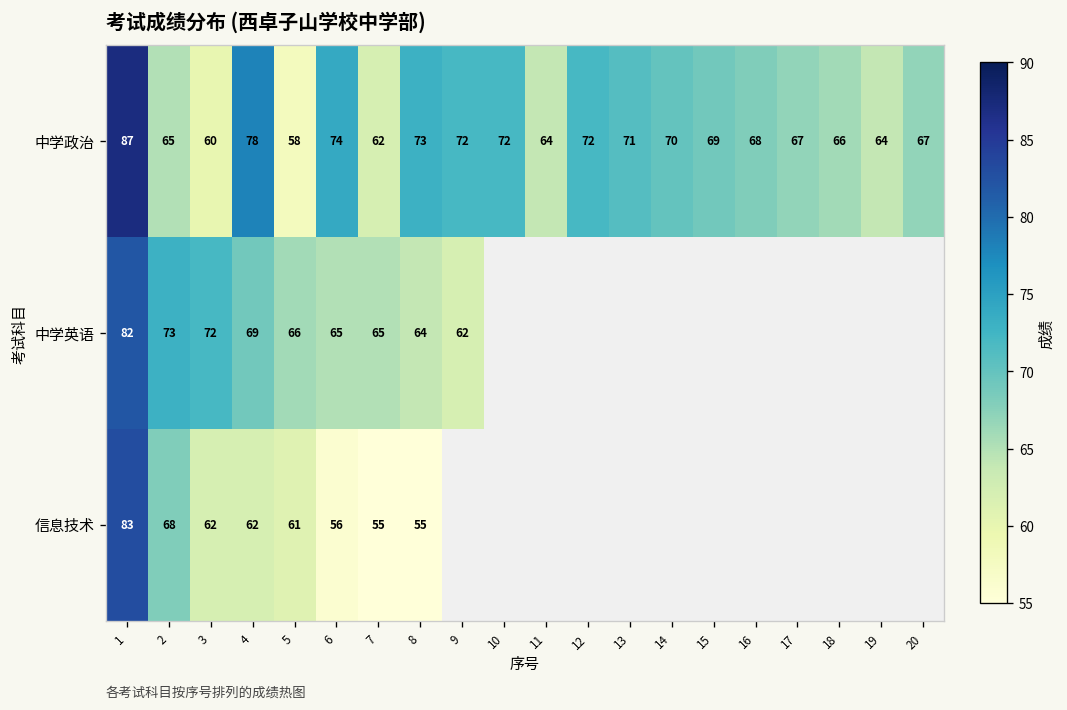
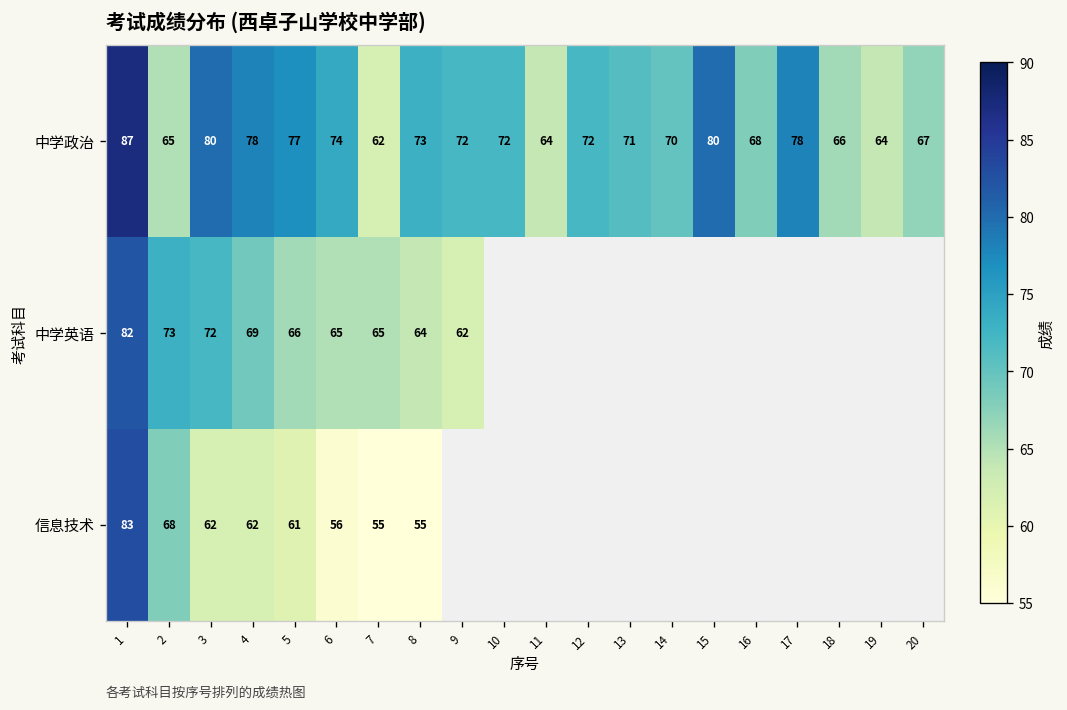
  {
    "中学政治": {
      "1": 87,
      "2": 65,
-     "3": 60,
+     "3": 80,
      "4": 78,
-     "5": 58,
+     "5": 77,
      "6": 74,
      "7": 62,
      "8": 73,
      "9": 72,
      "10": 72,
      "11": 64,
      "12": 72,
      "13": 71,
      "14": 70,
-     "15": 69,
+     "15": 80,
      "16": 68,
-     "17": 67,
+     "17": 78,
      "18": 66,
      "19": 64,
      "20": 67
    },
    "中学英语": {
      "1": 82,
      "2": 73,
      "3": 72,
      "4": 69,
      "5": 66,
      "6": 65,
      "7": 65,
      "8": 64,
      "9": 62
    },
    "信息技术": {
      "1": 83,
      "2": 68,
      "3": 62,
      "4": 62,
      "5": 61,
      "6": 56,
      "7": 55,
      "8": 55
    }
  }
